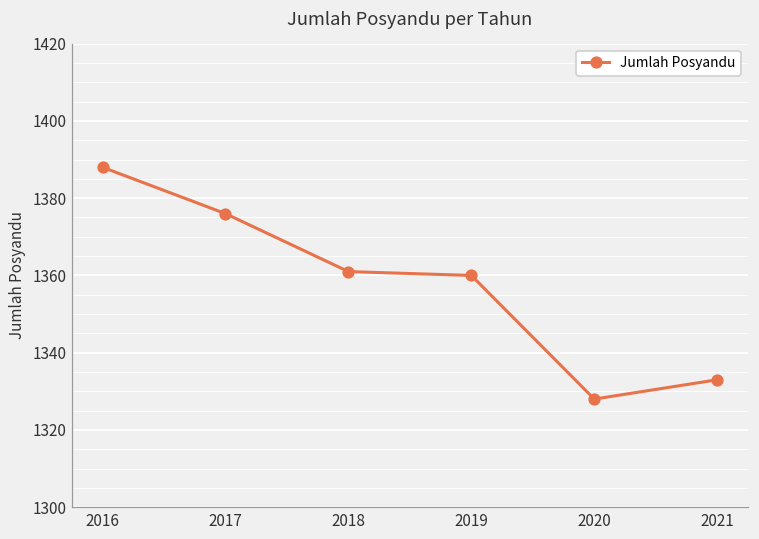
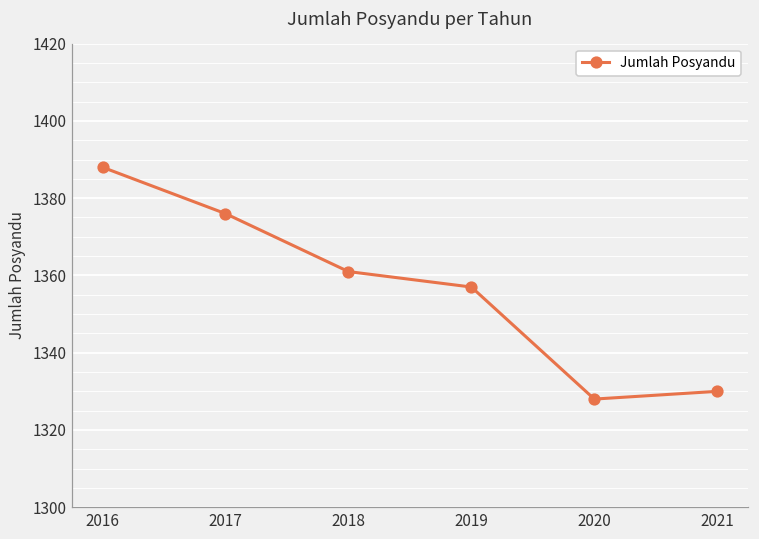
  {
    "2016": 1388,
    "2017": 1376,
    "2018": 1361,
-   "2019": 1360,
+   "2019": 1357,
    "2020": 1328,
-   "2021": 1333
+   "2021": 1330
  }
